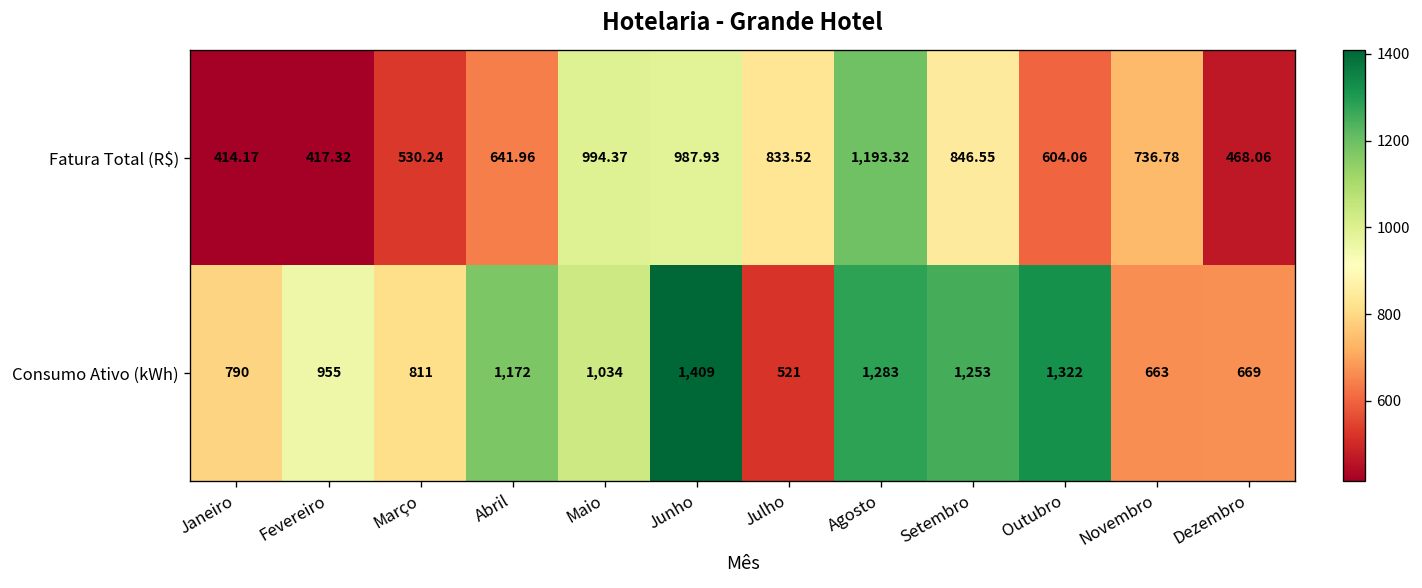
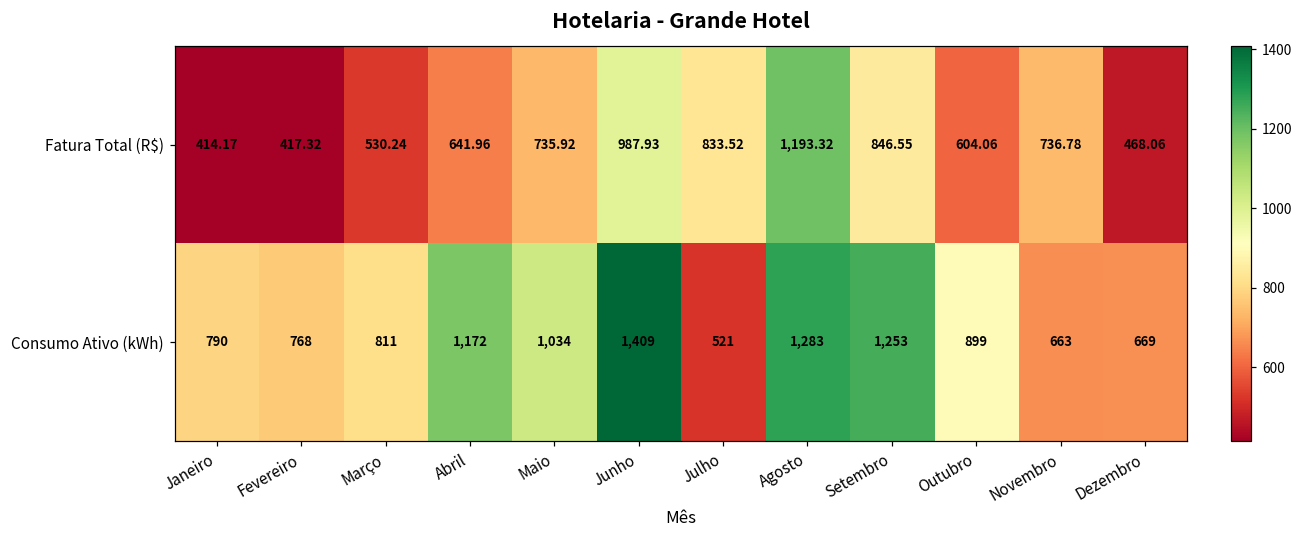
  {
    "Fatura Total (R$)": {
      "Janeiro": "414.17",
      "Fevereiro": "417.32",
      "Março": "530.24",
      "Abril": "641.96",
-     "Maio": "994.37",
+     "Maio": "735.92",
      "Junho": "987.93",
      "Julho": "833.52",
      "Agosto": "1,193.32",
      "Setembro": "846.55",
      "Outubro": "604.06",
      "Novembro": "736.78",
      "Dezembro": "468.06"
    },
    "Consumo Ativo (kWh)": {
      "Janeiro": "790",
-     "Fevereiro": "955",
+     "Fevereiro": "768",
      "Março": "811",
      "Abril": "1,172",
      "Maio": "1,034",
      "Junho": "1,409",
      "Julho": "521",
      "Agosto": "1,283",
      "Setembro": "1,253",
-     "Outubro": "1,322",
+     "Outubro": "899",
      "Novembro": "663",
      "Dezembro": "669"
    }
  }
